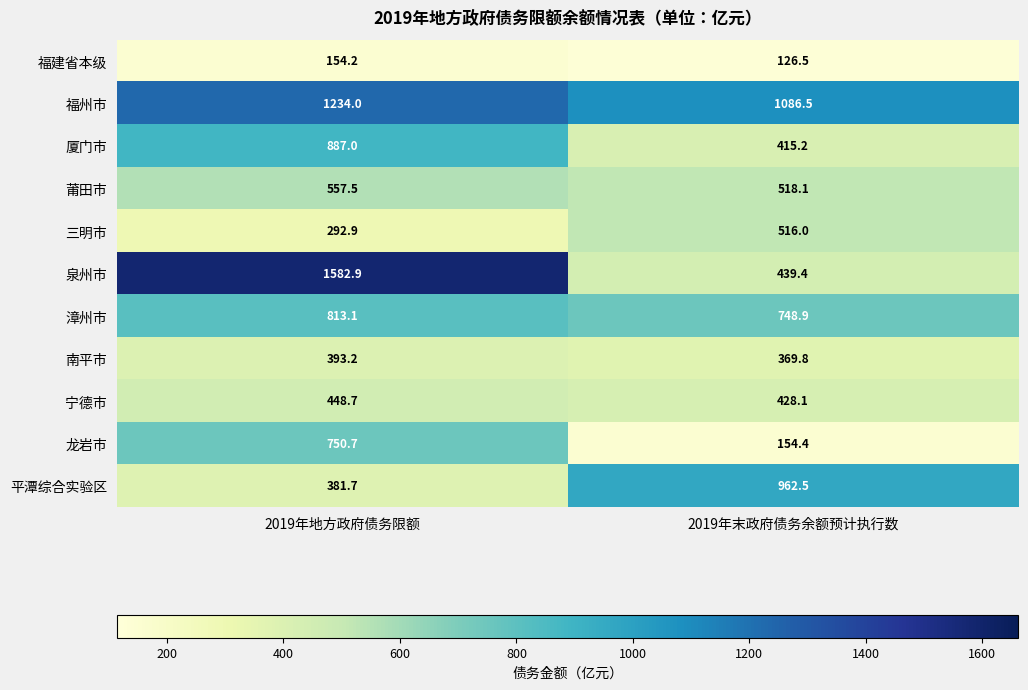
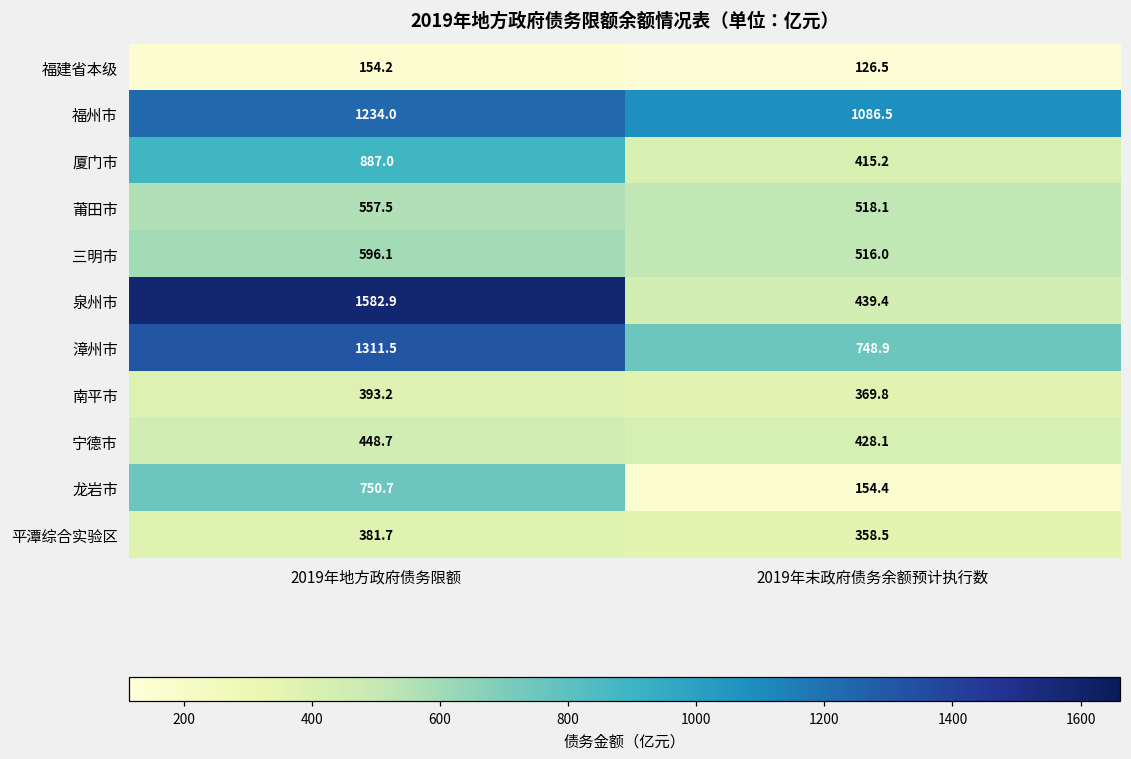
  {
    "福建省本级": {
      "2019年地方政府债务限额": 154.2,
      "2019年末政府债务余额预计执行数": 126.5
    },
    "福州市": {
      "2019年地方政府债务限额": 1234.0,
      "2019年末政府债务余额预计执行数": 1086.5
    },
    "厦门市": {
      "2019年地方政府债务限额": 887.0,
      "2019年末政府债务余额预计执行数": 415.2
    },
    "莆田市": {
      "2019年地方政府债务限额": 557.5,
      "2019年末政府债务余额预计执行数": 518.1
    },
    "三明市": {
-     "2019年地方政府债务限额": 292.9,
+     "2019年地方政府债务限额": 596.1,
      "2019年末政府债务余额预计执行数": 516.0
    },
    "泉州市": {
      "2019年地方政府债务限额": 1582.9,
      "2019年末政府债务余额预计执行数": 439.4
    },
    "漳州市": {
-     "2019年地方政府债务限额": 813.1,
+     "2019年地方政府债务限额": 1311.5,
      "2019年末政府债务余额预计执行数": 748.9
    },
    "南平市": {
      "2019年地方政府债务限额": 393.2,
      "2019年末政府债务余额预计执行数": 369.8
    },
    "宁德市": {
      "2019年地方政府债务限额": 448.7,
      "2019年末政府债务余额预计执行数": 428.1
    },
    "龙岩市": {
      "2019年地方政府债务限额": 750.7,
      "2019年末政府债务余额预计执行数": 154.4
    },
    "平潭综合实验区": {
      "2019年地方政府债务限额": 381.7,
-     "2019年末政府债务余额预计执行数": 962.5
+     "2019年末政府债务余额预计执行数": 358.5
    }
  }
